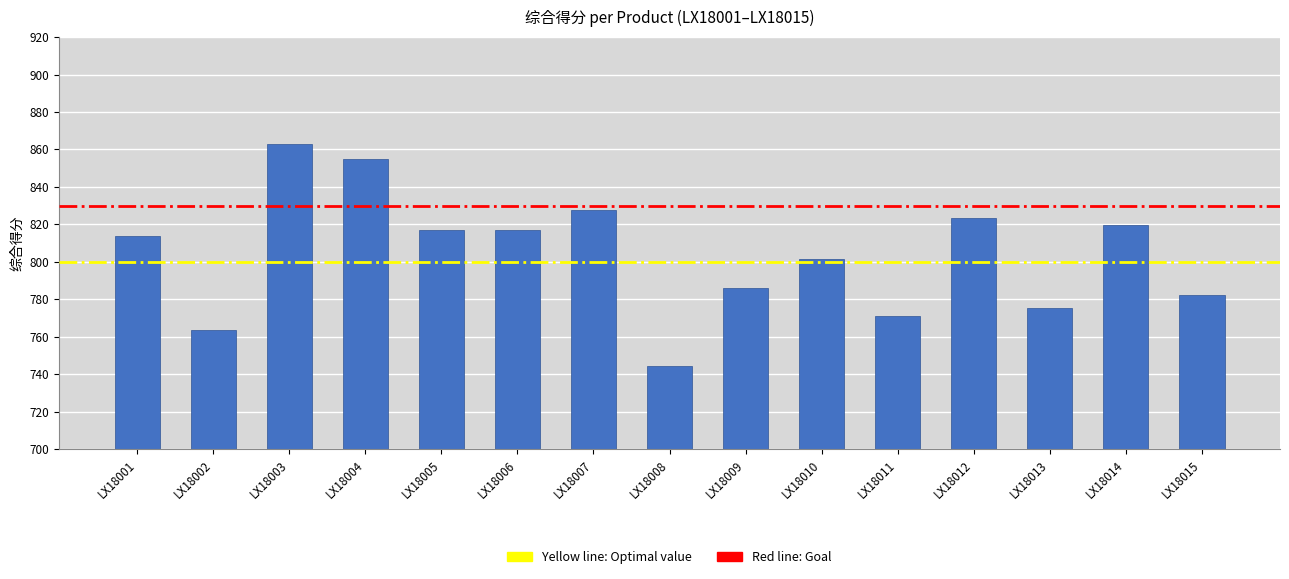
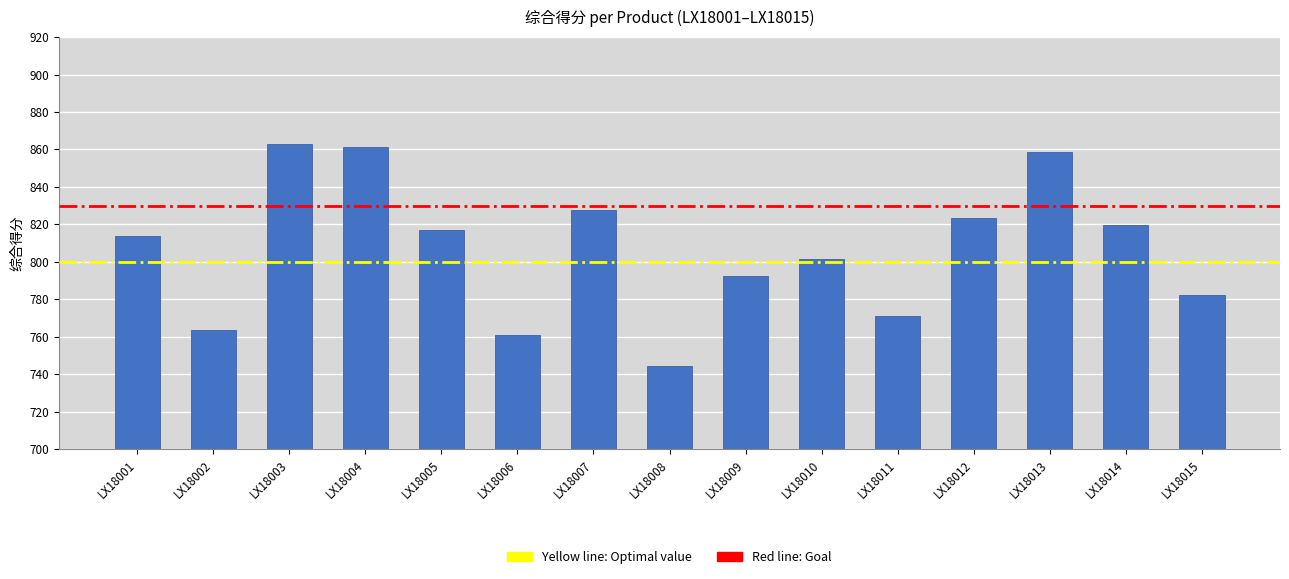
  {
    "LX18001": 814,
    "LX18002": 764,
    "LX18003": 863,
-   "LX18004": 855,
+   "LX18004": 861,
    "LX18005": 817,
-   "LX18006": 817,
+   "LX18006": 761,
    "LX18007": 828,
    "LX18008": 744,
-   "LX18009": 786,
+   "LX18009": 792,
    "LX18010": 802,
    "LX18011": 771,
    "LX18012": 824,
-   "LX18013": 775,
+   "LX18013": 859,
    "LX18014": 820,
    "LX18015": 782
  }
